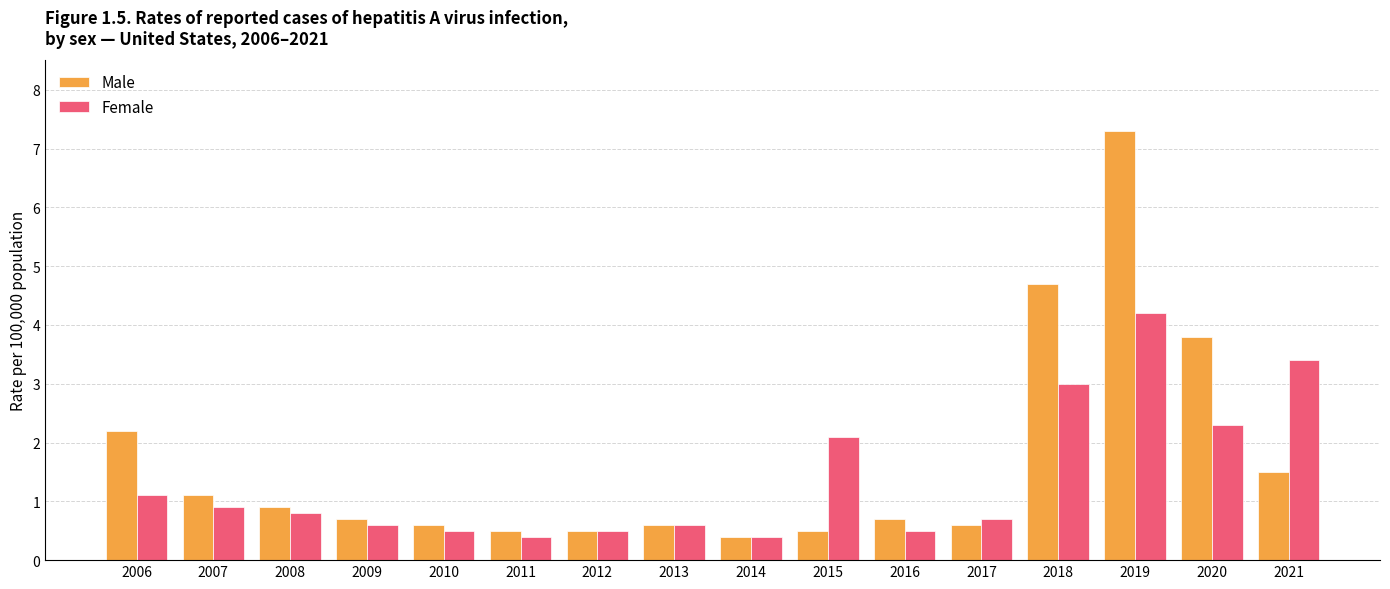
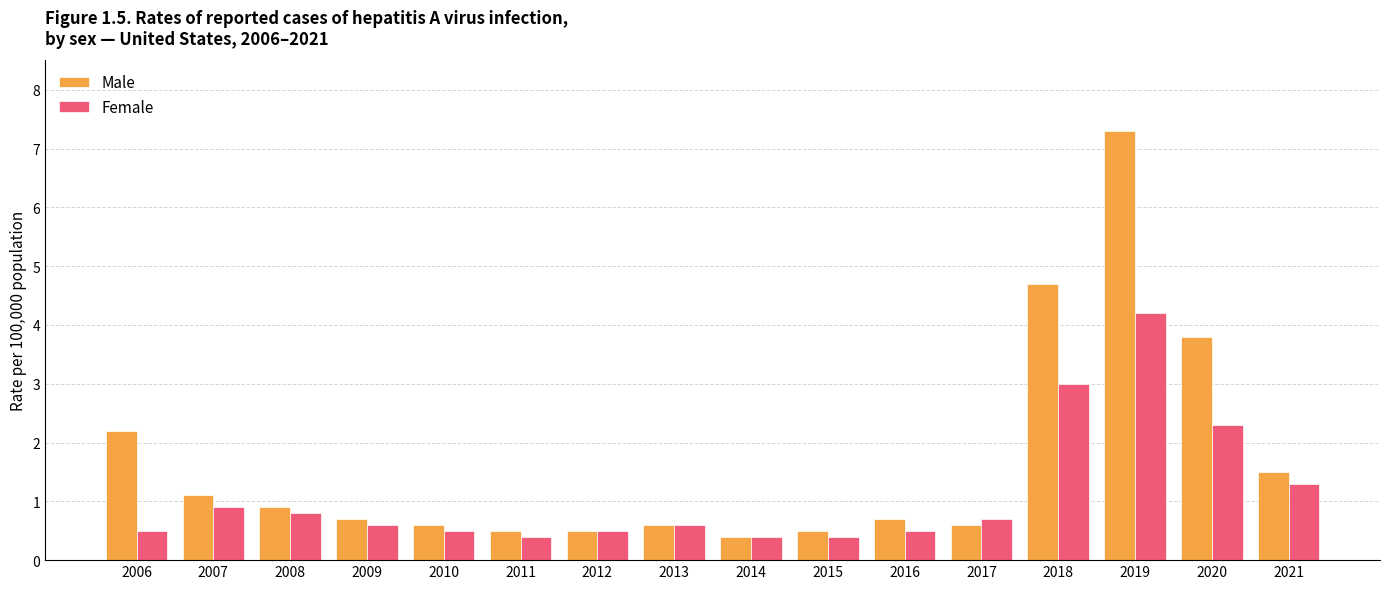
  {
    "Male": {
      "2006": 2.2,
      "2007": 1.1,
      "2008": 0.9,
      "2009": 0.7,
      "2010": 0.6,
      "2011": 0.5,
      "2012": 0.5,
      "2013": 0.6,
      "2014": 0.4,
      "2015": 0.5,
      "2016": 0.7,
      "2017": 0.6,
      "2018": 4.7,
      "2019": 7.3,
      "2020": 3.8,
      "2021": 1.5
    },
    "Female": {
-     "2006": 1.1,
+     "2006": 0.5,
      "2007": 0.9,
      "2008": 0.8,
      "2009": 0.6,
      "2010": 0.5,
      "2011": 0.4,
      "2012": 0.5,
      "2013": 0.6,
      "2014": 0.4,
-     "2015": 2.1,
+     "2015": 0.4,
      "2016": 0.5,
      "2017": 0.7,
      "2018": 3.0,
      "2019": 4.2,
      "2020": 2.3,
-     "2021": 3.4
+     "2021": 1.3
    }
  }
